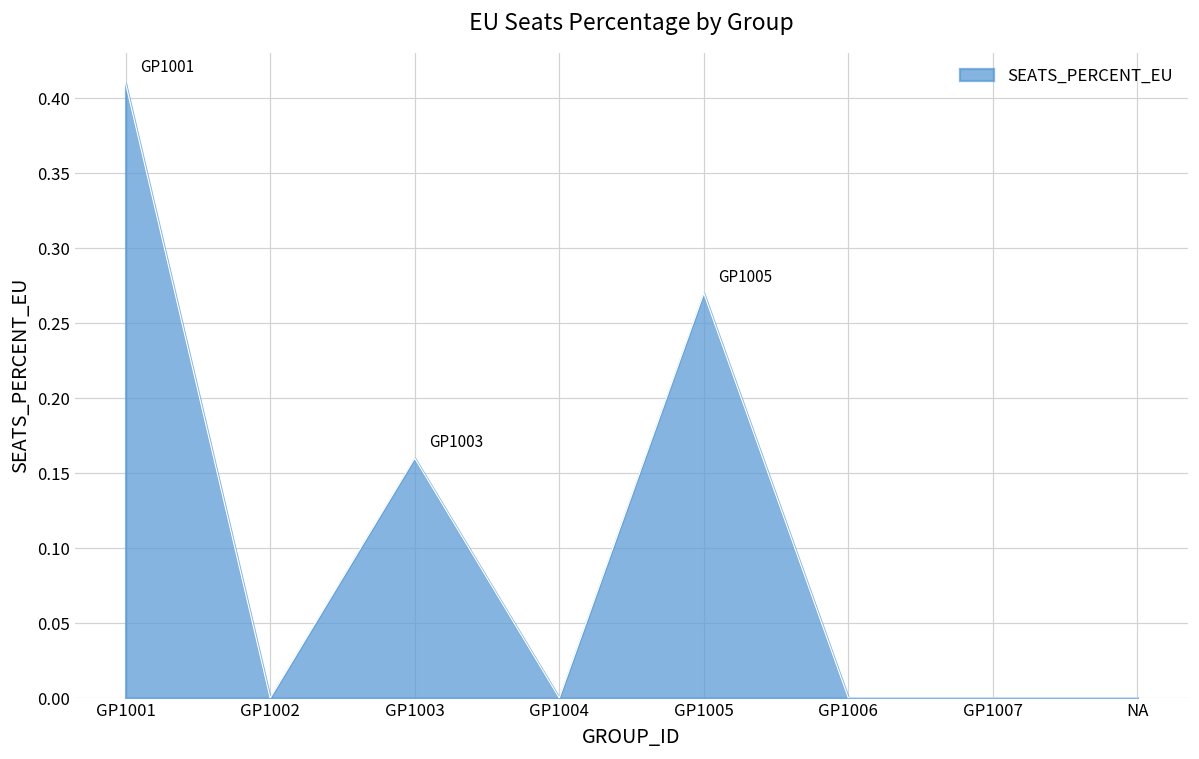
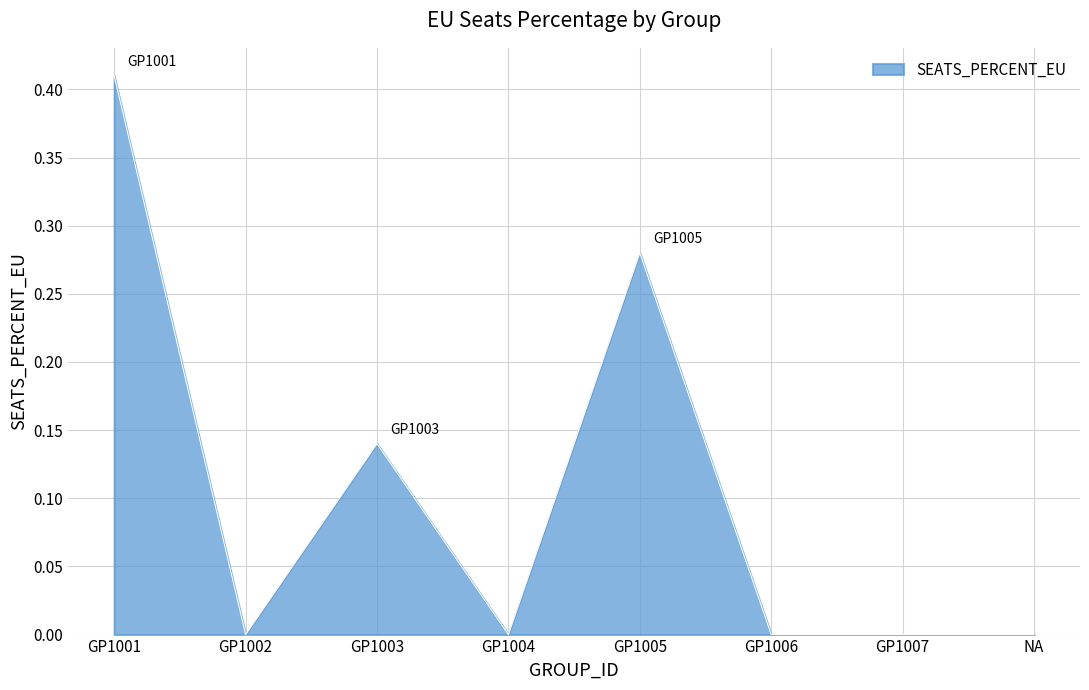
  {
    "GP1001": 0.41,
    "GP1002": 0.00,
-   "GP1003": 0.16,
+   "GP1003": 0.14,
    "GP1004": 0.00,
-   "GP1005": 0.27,
+   "GP1005": 0.28,
    "GP1006": 0.00,
    "GP1007": 0.00,
    "NA": 0.00
  }
